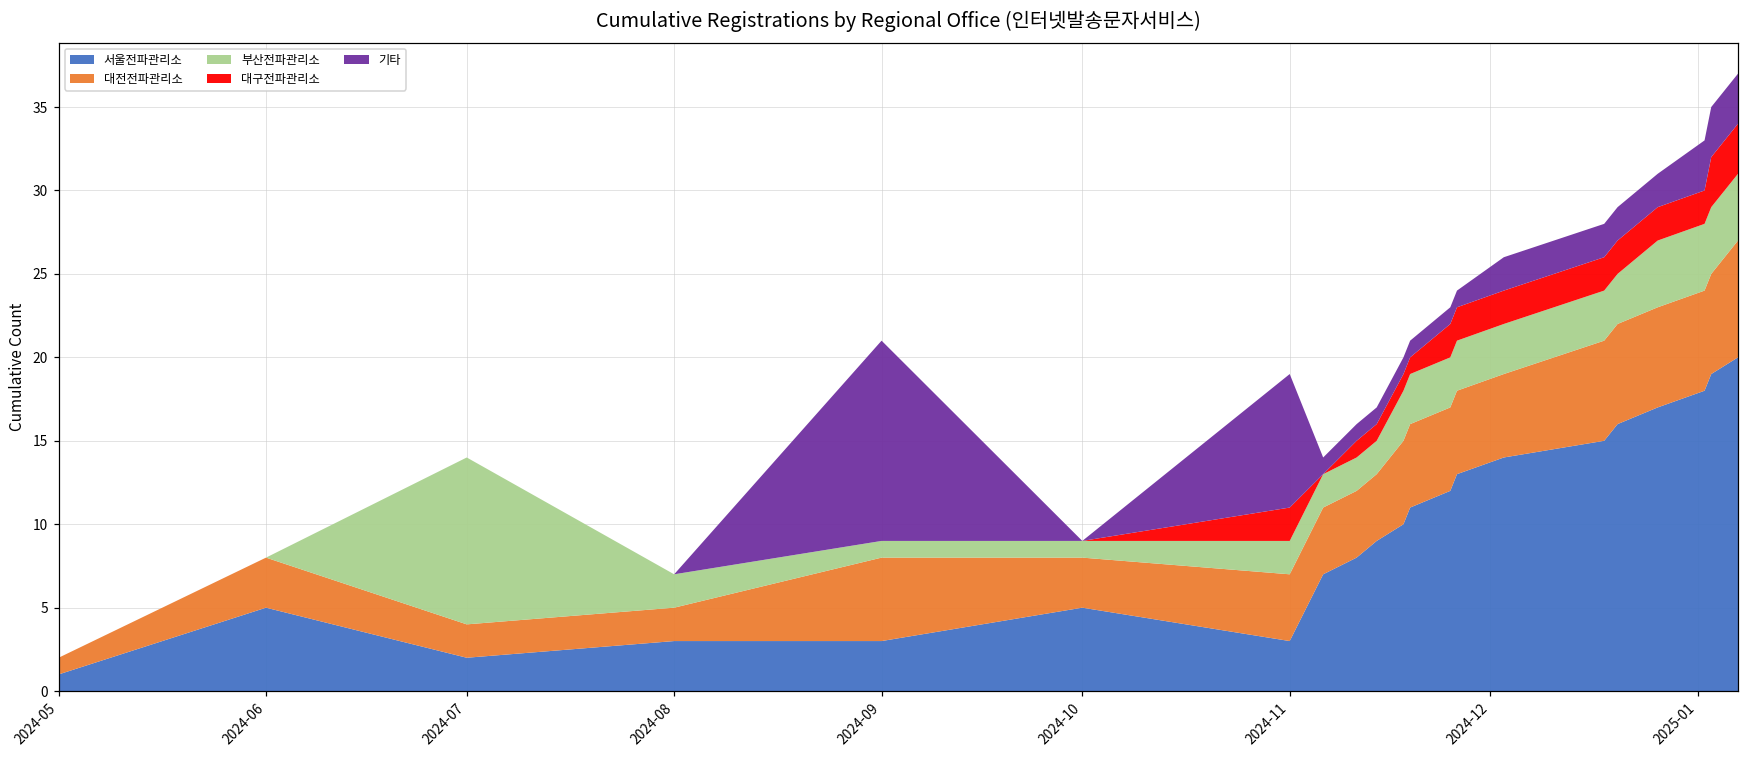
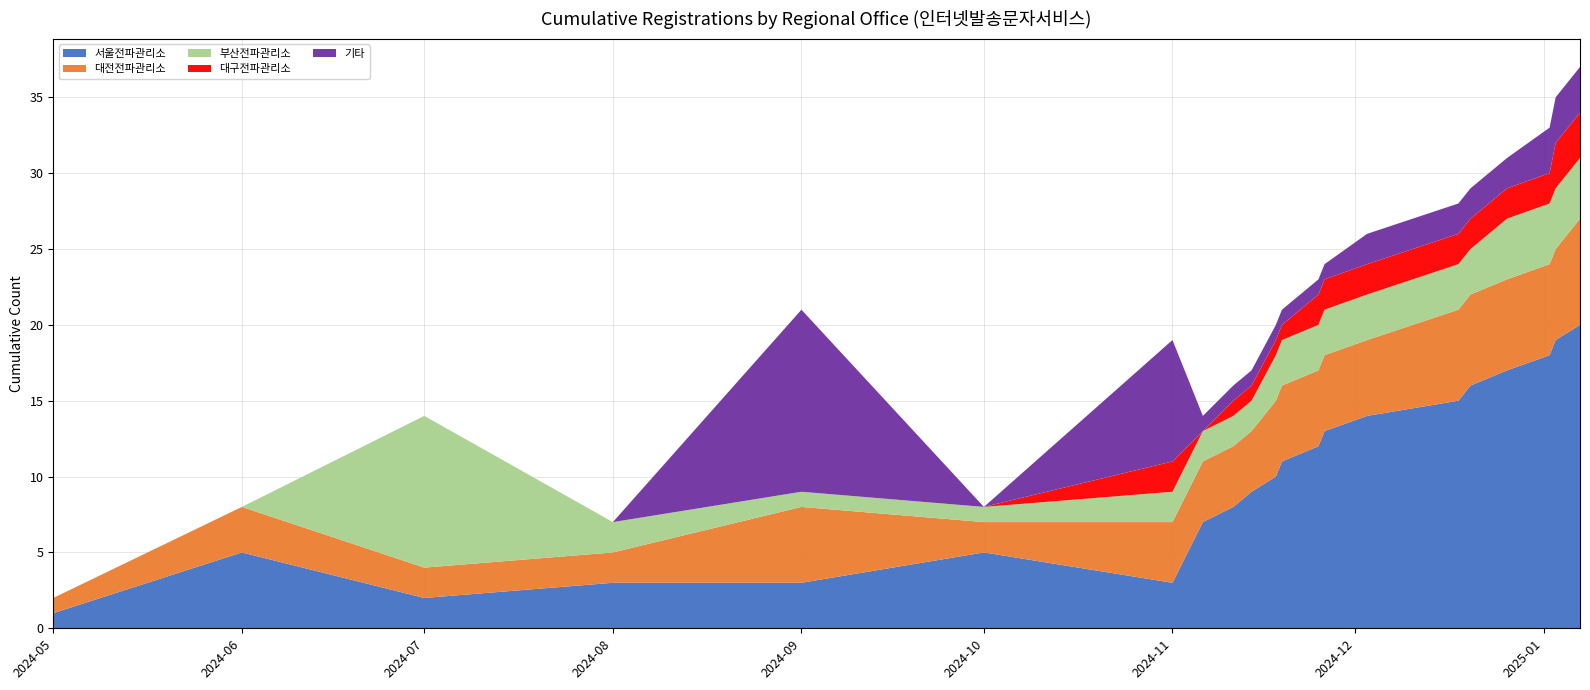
  {
    "서울전파관리소": {
      "2024-05": 1,
      "2024-06": 5,
      "2024-07": 2,
      "2024-08": 3,
      "2024-09": 3,
      "2024-10": 5,
      "2024-11": 3
    },
    "대전전파관리소": {
      "2024-07": 2,
      "2024-08": 2,
      "2024-09": 5,
-     "2024-10": 3,
+     "2024-10": 2,
      "2024-11": 4
    },
    "부산전파관리소": {
      "2024-11": 2
    },
    "대구전파관리소": {
      "2024-11": 2
    },
    "기타": {
      "2024-09": 12,
      "2024-11": 8
    }
  }
